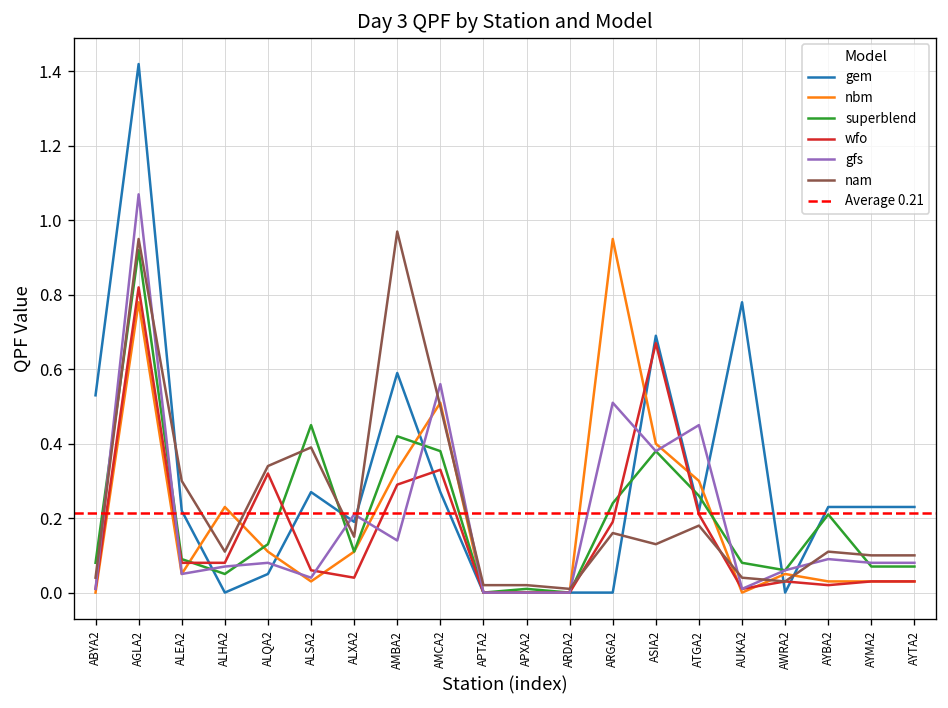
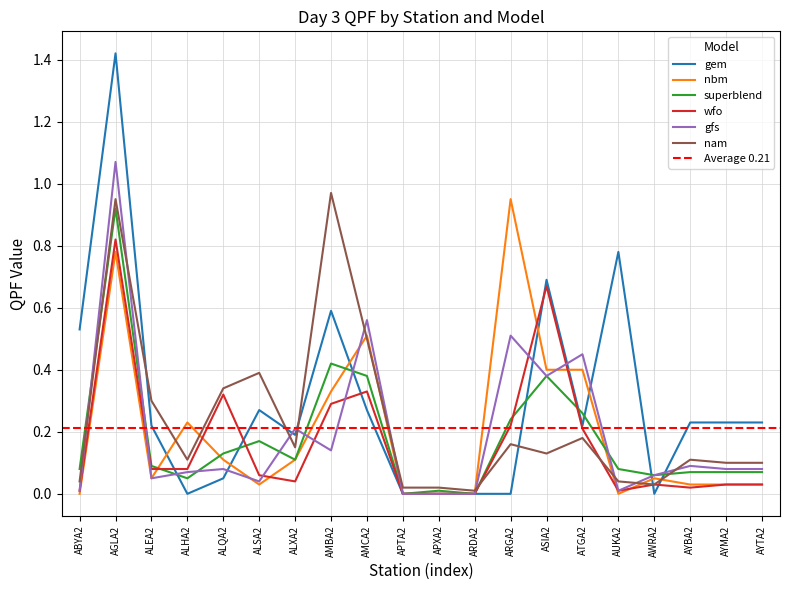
  {
    "gem": {
      "ABYA2": 0.53,
      "AGLA2": 1.42,
      "ALEA2": 0.22,
      "ALHA2": 0.00,
      "ALQA2": 0.05,
      "ALSA2": 0.27,
      "ALXA2": 0.19,
      "AMBA2": 0.59,
      "AMCA2": 0.27,
      "ARGA2": 0.00,
      "ASIA2": 0.69,
      "ATGA2": 0.22,
      "AUKA2": 0.78,
      "AWRA2": 0.00,
      "AYBA2": 0.23,
      "AYMA2": 0.23,
      "AYTA2": 0.23
    },
    "nbm": {
      "ABYA2": 0.0,
      "AGLA2": 0.78,
      "ALHA2": 0.23,
      "ALQA2": 0.11,
      "ALSA2": 0.03,
      "AMBA2": 0.33,
      "AMCA2": 0.51,
      "ARGA2": 0.95,
      "ASIA2": 0.4,
-     "ATGA2": 0.3,
+     "ATGA2": 0.4,
      "AUKA2": 0.0,
      "AWRA2": 0.05,
      "AYBA2": 0.03
    },
    "superblend": {
      "ABYA2": 0.08,
      "AGLA2": 0.92,
      "ALEA2": 0.09,
      "ALHA2": 0.05,
      "ALQA2": 0.13,
-     "ALSA2": 0.45,
+     "ALSA2": 0.17,
      "AMBA2": 0.42,
      "AMCA2": 0.38,
      "APXA2": 0.01,
      "ARGA2": 0.24,
      "ATGA2": 0.26,
      "AUKA2": 0.08,
-     "AYBA2": 0.21,
+     "AYBA2": 0.07,
      "AYMA2": 0.07,
      "AYTA2": 0.07
    },
    "wfo": {
      "AGLA2": 0.82,
      "ALEA2": 0.08,
      "ALHA2": 0.08,
      "ALQA2": 0.32,
      "ALSA2": 0.06,
      "ALXA2": 0.04,
      "AMBA2": 0.29,
      "AMCA2": 0.33,
-     "ARGA2": 0.19,
+     "ARGA2": 0.22,
      "ASIA2": 0.67,
      "ATGA2": 0.21,
      "AYBA2": 0.02
    },
    "gfs": {
      "AGLA2": 1.07,
      "ALHA2": 0.07,
      "ALQA2": 0.08,
      "ALSA2": 0.04,
      "ALXA2": 0.21,
      "AMBA2": 0.14,
      "AMCA2": 0.56,
      "ARGA2": 0.51,
      "ATGA2": 0.45,
      "AYBA2": 0.09,
      "AYMA2": 0.08,
      "AYTA2": 0.08
    },
    "nam": {
      "ABYA2": 0.04,
      "AGLA2": 0.95,
      "ALEA2": 0.30,
      "ALHA2": 0.11,
      "ALQA2": 0.34,
      "ALSA2": 0.39,
      "ALXA2": 0.15,
      "AMBA2": 0.97,
      "AMCA2": 0.50,
      "APTA2": 0.02,
      "APXA2": 0.02,
      "ARDA2": 0.01,
      "ARGA2": 0.16,
      "ASIA2": 0.13,
      "ATGA2": 0.18,
      "AUKA2": 0.04,
      "AYBA2": 0.11,
      "AYMA2": 0.10,
      "AYTA2": 0.10
    }
  }
